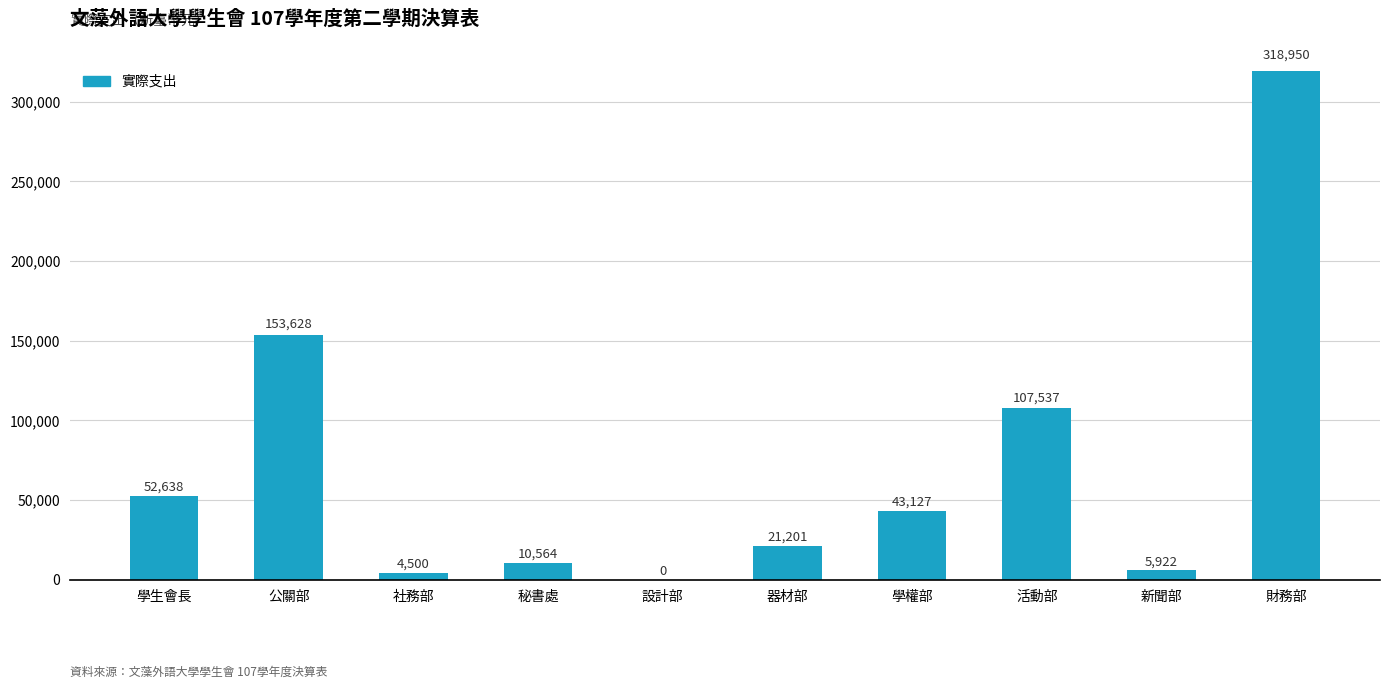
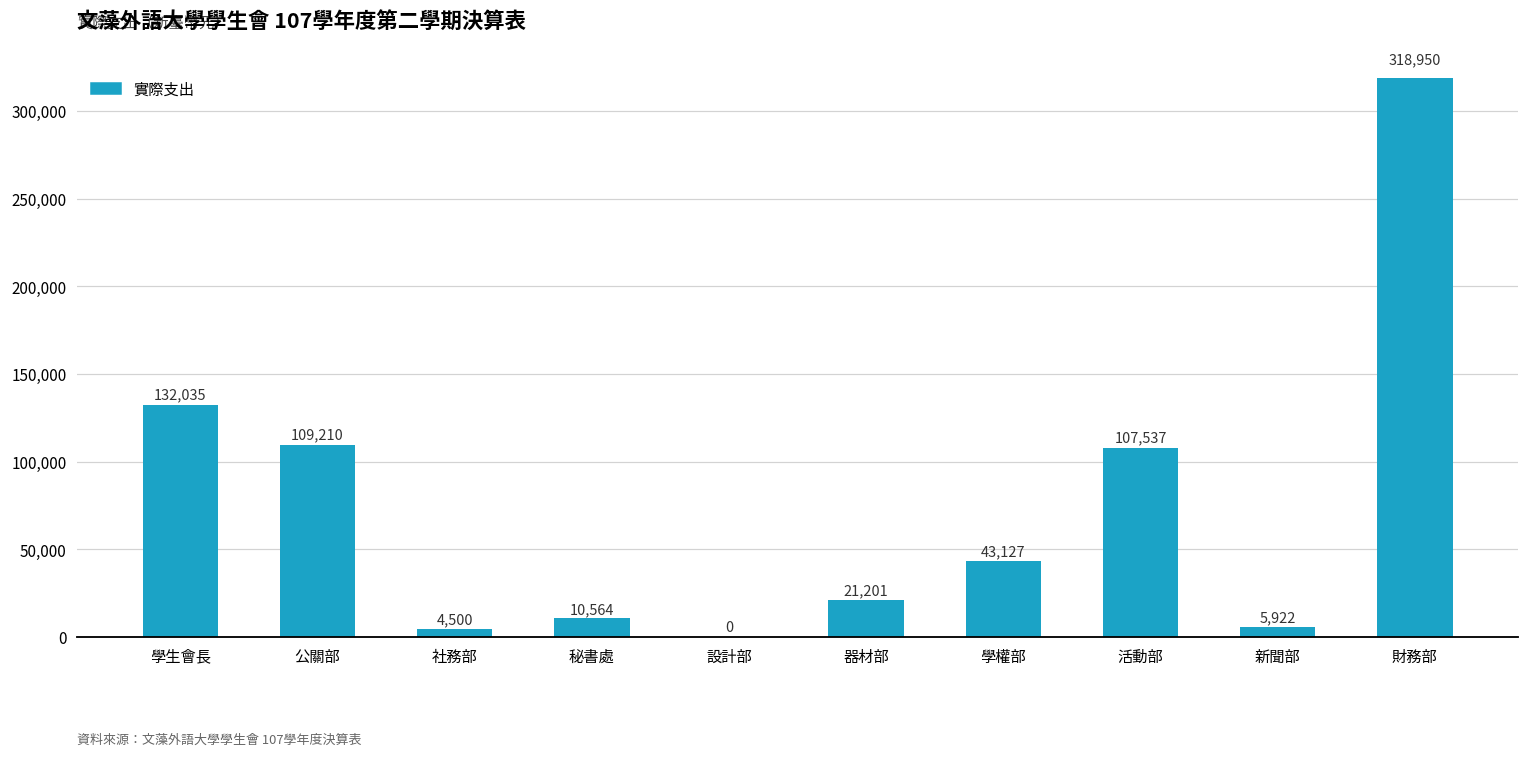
  {
-   "學生會長": "52,638",
-   "公關部": "153,628",
+   "學生會長": "132,035",
+   "公關部": "109,210",
    "社務部": "4,500",
    "秘書處": "10,564",
    "設計部": "0",
    "器材部": "21,201",
    "學權部": "43,127",
    "活動部": "107,537",
    "新聞部": "5,922",
    "財務部": "318,950"
  }
